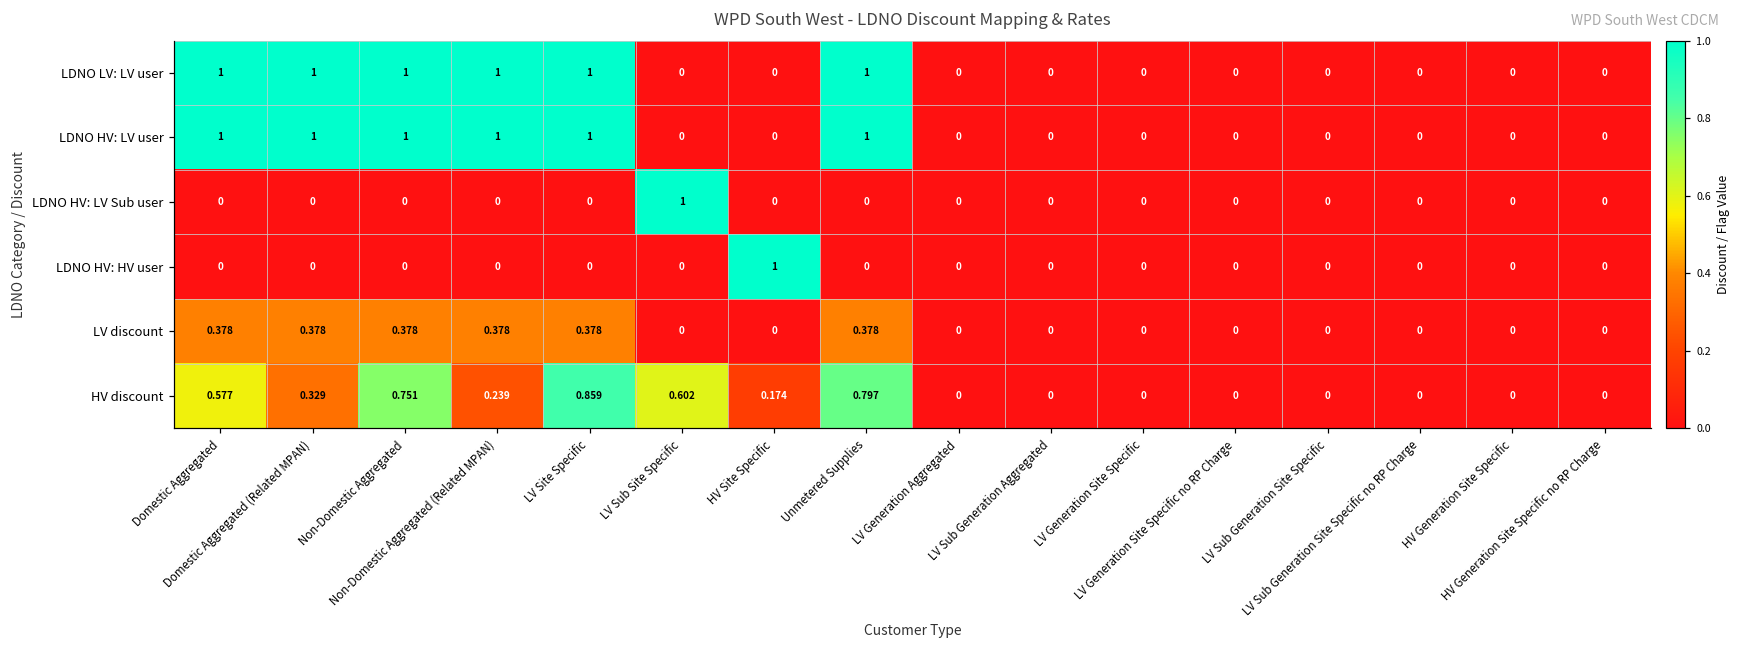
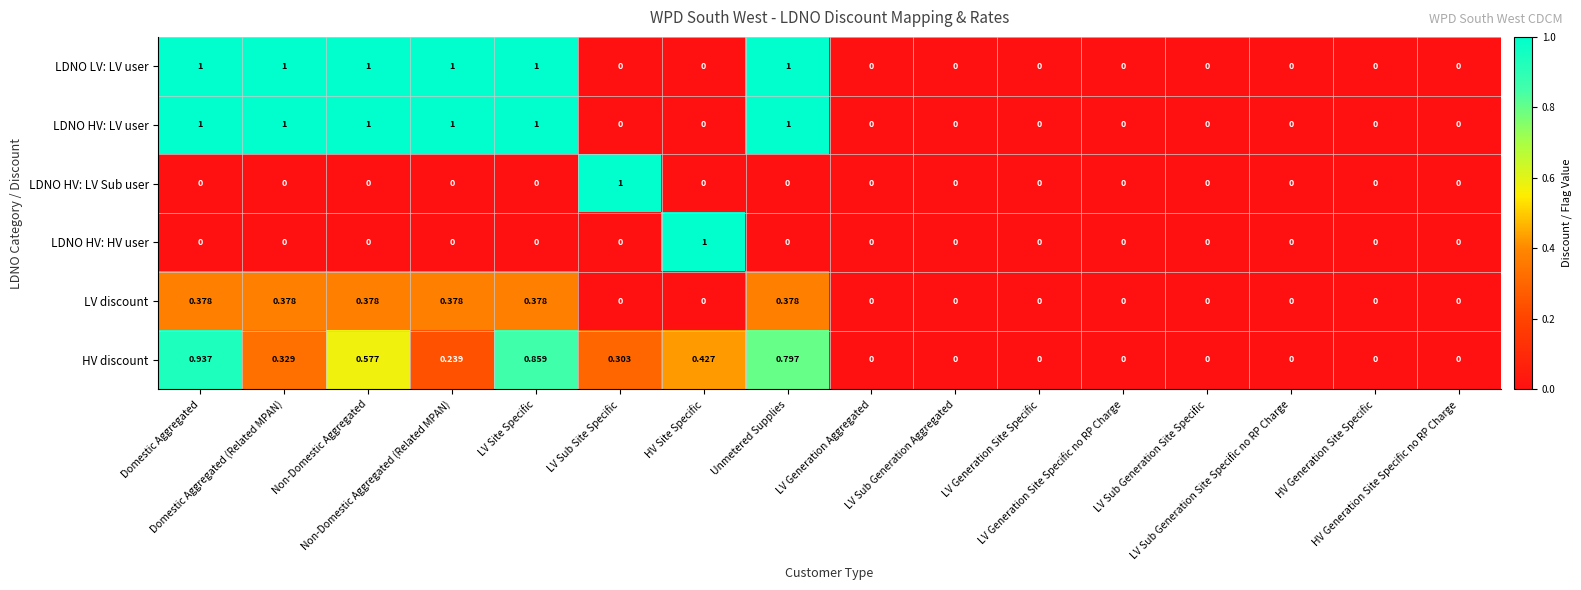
  {
    "LDNO LV: LV user": {
      "Domestic Aggregated": 1,
      "Domestic Aggregated (Related MPAN)": 1,
      "Non-Domestic Aggregated": 1,
      "Non-Domestic Aggregated (Related MPAN)": 1,
      "LV Site Specific": 1,
      "LV Sub Site Specific": 0,
      "HV Site Specific": 0,
      "Unmetered Supplies": 1,
      "LV Generation Aggregated": 0,
      "LV Sub Generation Aggregated": 0,
      "LV Generation Site Specific": 0,
      "LV Generation Site Specific no RP Charge": 0,
      "LV Sub Generation Site Specific": 0,
      "LV Sub Generation Site Specific no RP Charge": 0,
      "HV Generation Site Specific": 0,
      "HV Generation Site Specific no RP Charge": 0
    },
    "LDNO HV: LV user": {
      "Domestic Aggregated": 1,
      "Domestic Aggregated (Related MPAN)": 1,
      "Non-Domestic Aggregated": 1,
      "Non-Domestic Aggregated (Related MPAN)": 1,
      "LV Site Specific": 1,
      "LV Sub Site Specific": 0,
      "HV Site Specific": 0,
      "Unmetered Supplies": 1,
      "LV Generation Aggregated": 0,
      "LV Sub Generation Aggregated": 0,
      "LV Generation Site Specific": 0,
      "LV Generation Site Specific no RP Charge": 0,
      "LV Sub Generation Site Specific": 0,
      "LV Sub Generation Site Specific no RP Charge": 0,
      "HV Generation Site Specific": 0,
      "HV Generation Site Specific no RP Charge": 0
    },
    "LDNO HV: LV Sub user": {
      "Domestic Aggregated": 0,
      "Domestic Aggregated (Related MPAN)": 0,
      "Non-Domestic Aggregated": 0,
      "Non-Domestic Aggregated (Related MPAN)": 0,
      "LV Site Specific": 0,
      "LV Sub Site Specific": 1,
      "HV Site Specific": 0,
      "Unmetered Supplies": 0,
      "LV Generation Aggregated": 0,
      "LV Sub Generation Aggregated": 0,
      "LV Generation Site Specific": 0,
      "LV Generation Site Specific no RP Charge": 0,
      "LV Sub Generation Site Specific": 0,
      "LV Sub Generation Site Specific no RP Charge": 0,
      "HV Generation Site Specific": 0,
      "HV Generation Site Specific no RP Charge": 0
    },
    "LDNO HV: HV user": {
      "Domestic Aggregated": 0,
      "Domestic Aggregated (Related MPAN)": 0,
      "Non-Domestic Aggregated": 0,
      "Non-Domestic Aggregated (Related MPAN)": 0,
      "LV Site Specific": 0,
      "LV Sub Site Specific": 0,
      "HV Site Specific": 1,
      "Unmetered Supplies": 0,
      "LV Generation Aggregated": 0,
      "LV Sub Generation Aggregated": 0,
      "LV Generation Site Specific": 0,
      "LV Generation Site Specific no RP Charge": 0,
      "LV Sub Generation Site Specific": 0,
      "LV Sub Generation Site Specific no RP Charge": 0,
      "HV Generation Site Specific": 0,
      "HV Generation Site Specific no RP Charge": 0
    },
    "LV discount": {
      "Domestic Aggregated": 0.378,
      "Domestic Aggregated (Related MPAN)": 0.378,
      "Non-Domestic Aggregated": 0.378,
      "Non-Domestic Aggregated (Related MPAN)": 0.378,
      "LV Site Specific": 0.378,
      "LV Sub Site Specific": 0,
      "HV Site Specific": 0,
      "Unmetered Supplies": 0.378,
      "LV Generation Aggregated": 0,
      "LV Sub Generation Aggregated": 0,
      "LV Generation Site Specific": 0,
      "LV Generation Site Specific no RP Charge": 0,
      "LV Sub Generation Site Specific": 0,
      "LV Sub Generation Site Specific no RP Charge": 0,
      "HV Generation Site Specific": 0,
      "HV Generation Site Specific no RP Charge": 0
    },
    "HV discount": {
-     "Domestic Aggregated": 0.577,
+     "Domestic Aggregated": 0.937,
      "Domestic Aggregated (Related MPAN)": 0.329,
-     "Non-Domestic Aggregated": 0.751,
+     "Non-Domestic Aggregated": 0.577,
      "Non-Domestic Aggregated (Related MPAN)": 0.239,
      "LV Site Specific": 0.859,
-     "LV Sub Site Specific": 0.602,
-     "HV Site Specific": 0.174,
+     "LV Sub Site Specific": 0.303,
+     "HV Site Specific": 0.427,
      "Unmetered Supplies": 0.797,
      "LV Generation Aggregated": 0,
      "LV Sub Generation Aggregated": 0,
      "LV Generation Site Specific": 0,
      "LV Generation Site Specific no RP Charge": 0,
      "LV Sub Generation Site Specific": 0,
      "LV Sub Generation Site Specific no RP Charge": 0,
      "HV Generation Site Specific": 0,
      "HV Generation Site Specific no RP Charge": 0
    }
  }
